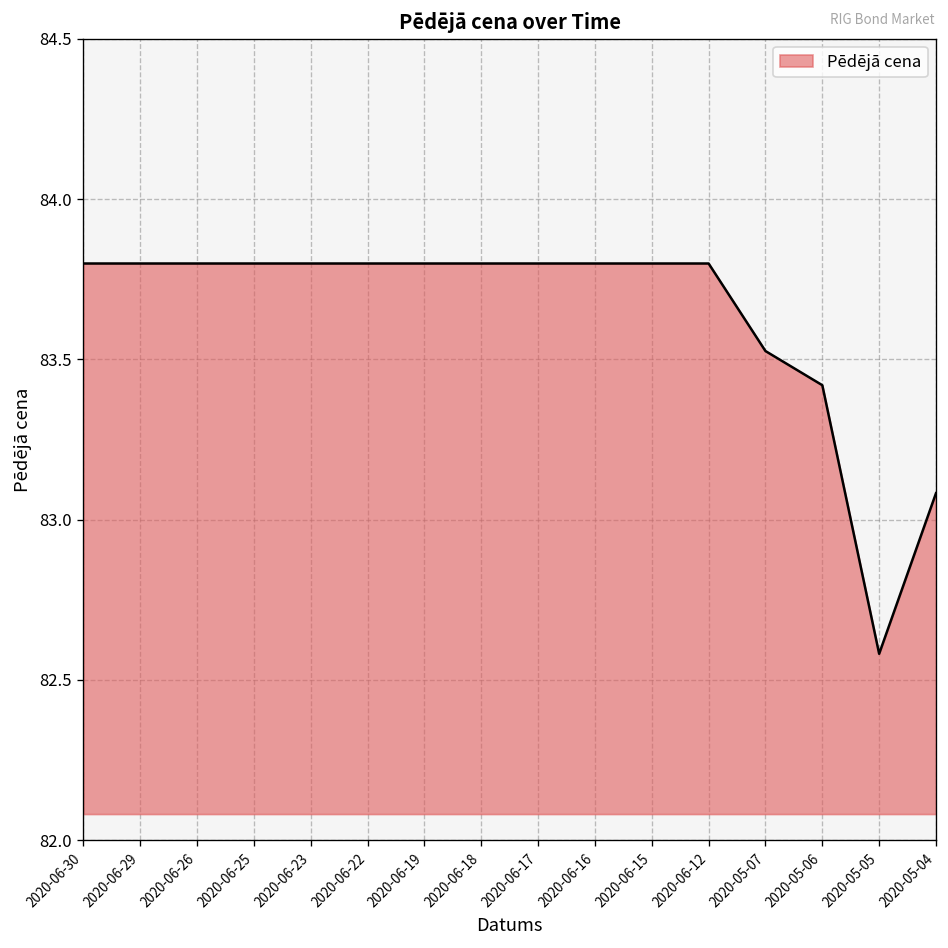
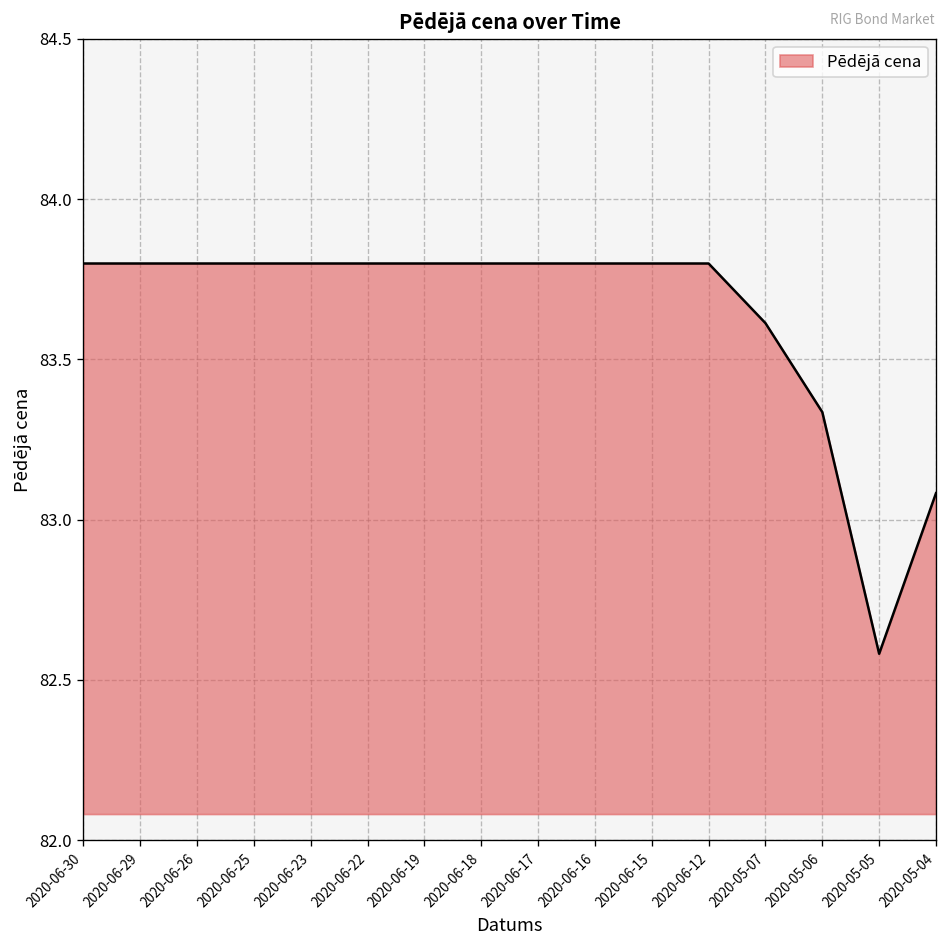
  {
    "2020-06-30": 83.80,
    "2020-06-29": 83.80,
    "2020-06-26": 83.80,
    "2020-06-25": 83.80,
    "2020-06-23": 83.80,
    "2020-06-22": 83.80,
    "2020-06-19": 83.80,
    "2020-06-18": 83.80,
    "2020-06-17": 83.80,
    "2020-06-16": 83.80,
    "2020-06-15": 83.80,
    "2020-06-12": 83.80,
-   "2020-05-07": 83.53,
-   "2020-05-06": 83.42,
+   "2020-05-07": 83.61,
+   "2020-05-06": 83.34,
    "2020-05-05": 82.58,
    "2020-05-04": 83.08
  }
